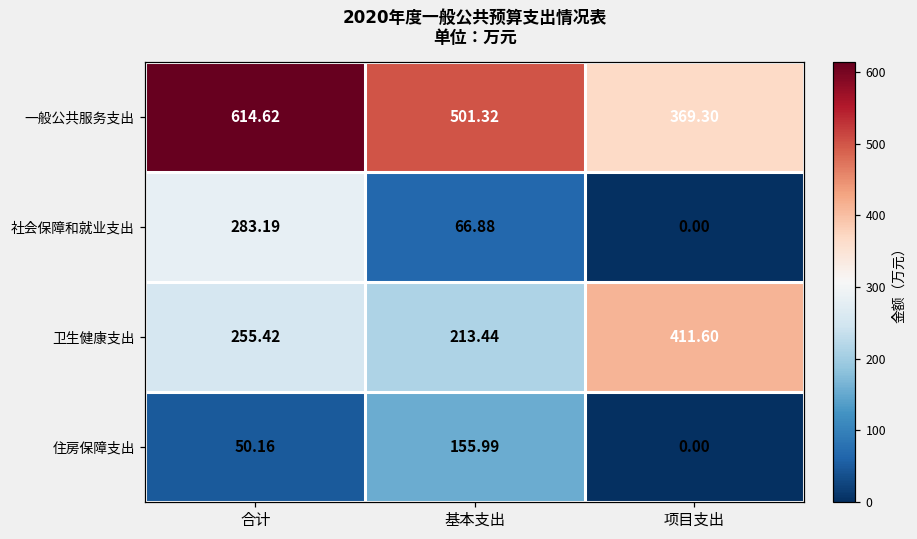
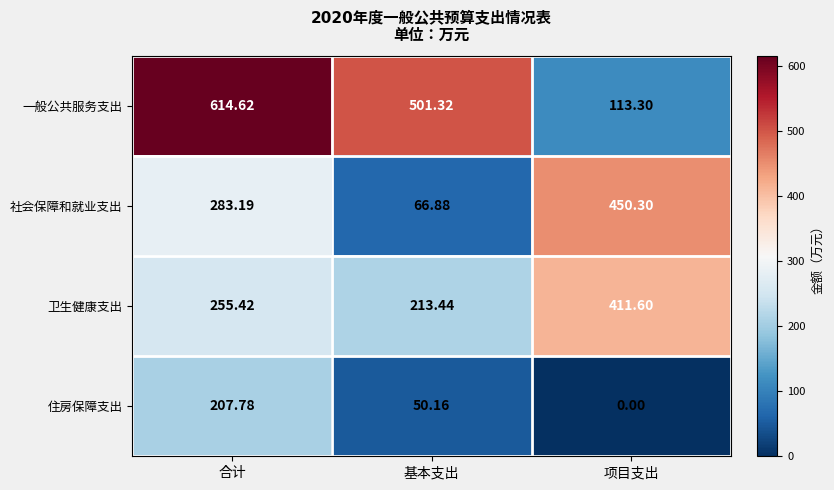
  {
    "一般公共服务支出": {
      "合计": 614.62,
      "基本支出": 501.32,
-     "项目支出": 369.30
+     "项目支出": 113.30
    },
    "社会保障和就业支出": {
      "合计": 283.19,
      "基本支出": 66.88,
-     "项目支出": 0.00
+     "项目支出": 450.30
    },
    "卫生健康支出": {
      "合计": 255.42,
      "基本支出": 213.44,
      "项目支出": 411.60
    },
    "住房保障支出": {
-     "合计": 50.16,
-     "基本支出": 155.99,
+     "合计": 207.78,
+     "基本支出": 50.16,
      "项目支出": 0.00
    }
  }
